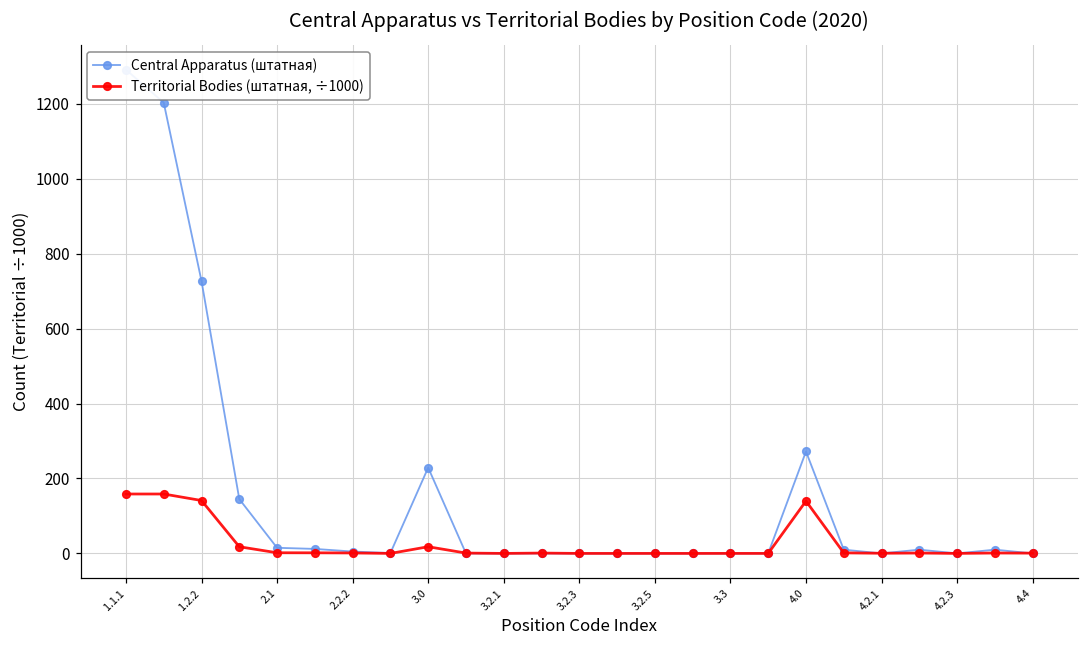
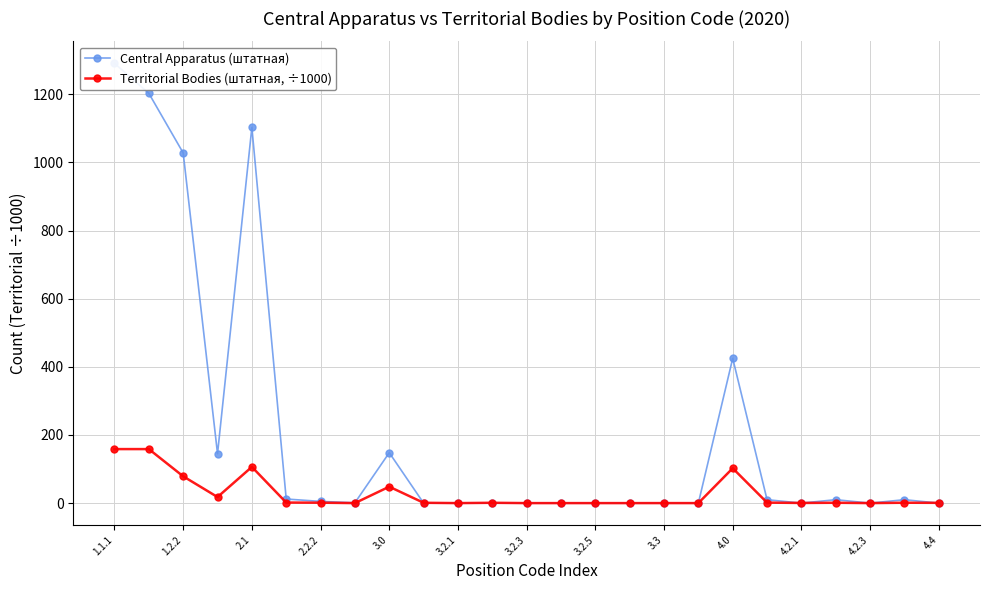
  {
    "Central Apparatus (штатная)": {
-     "1.2.2": 730,
-     "2.1": 20,
-     "3.0": 230,
-     "4.0": 270
+     "1.2.2": 1030,
+     "2.1": 1100,
+     "3.0": 150,
+     "4.0": 430
    },
    "Territorial Bodies (штатная, ÷1000)": {
      "1.1.1": 160,
-     "1.2.2": 140,
-     "2.1": 0,
-     "3.0": 20,
-     "4.0": 140
+     "1.2.2": 80,
+     "2.1": 110,
+     "3.0": 50,
+     "4.0": 100
    }
  }
